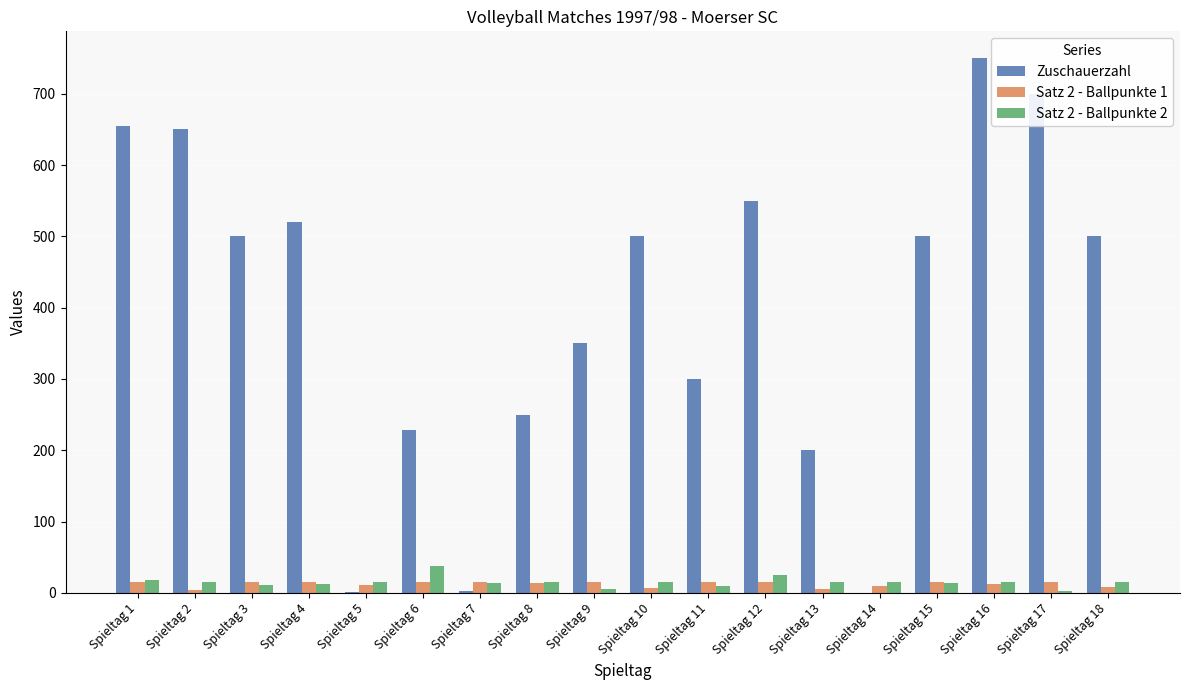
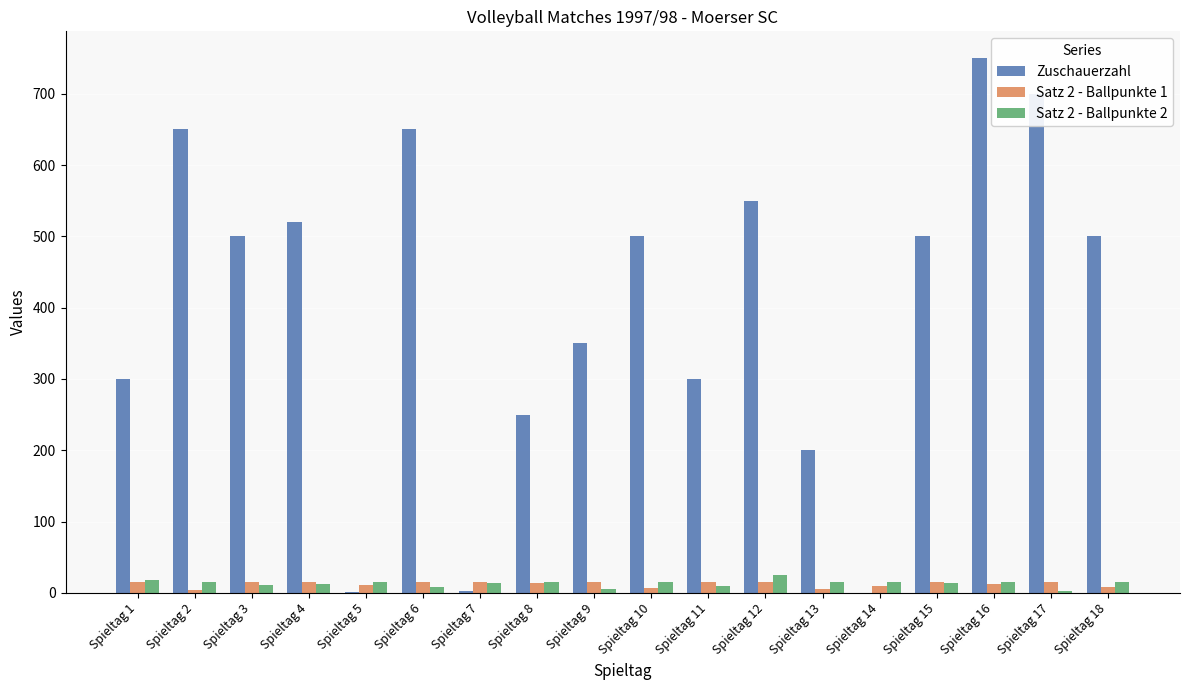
  {
    "Zuschauerzahl": {
-     "Spieltag 1": 660,
+     "Spieltag 1": 300,
      "Spieltag 2": 650,
      "Spieltag 3": 500,
      "Spieltag 4": 520,
-     "Spieltag 6": 230,
+     "Spieltag 6": 650,
      "Spieltag 8": 250,
      "Spieltag 9": 350,
      "Spieltag 10": 500,
      "Spieltag 11": 300,
      "Spieltag 12": 550,
      "Spieltag 13": 200,
      "Spieltag 14": 0,
      "Spieltag 15": 500,
      "Spieltag 16": 750,
      "Spieltag 18": 500
    },
    "Satz 2 - Ballpunkte 1": {
      "Spieltag 1": 20,
      "Spieltag 2": 0,
      "Spieltag 3": 20,
      "Spieltag 4": 20,
      "Spieltag 5": 10,
      "Spieltag 6": 20,
      "Spieltag 7": 20,
      "Spieltag 8": 10,
      "Spieltag 9": 20,
      "Spieltag 10": 10,
      "Spieltag 11": 20,
      "Spieltag 12": 20,
      "Spieltag 13": 10,
      "Spieltag 14": 10,
      "Spieltag 15": 20,
      "Spieltag 16": 10,
      "Spieltag 17": 20,
      "Spieltag 18": 10
    },
    "Satz 2 - Ballpunkte 2": {
      "Spieltag 1": 20,
      "Spieltag 2": 20,
      "Spieltag 3": 10,
      "Spieltag 4": 10,
      "Spieltag 5": 20,
-     "Spieltag 6": 40,
+     "Spieltag 6": 10,
      "Spieltag 7": 10,
      "Spieltag 8": 20,
      "Spieltag 9": 10,
      "Spieltag 10": 20,
      "Spieltag 11": 10,
      "Spieltag 12": 30,
      "Spieltag 13": 20,
      "Spieltag 14": 20,
      "Spieltag 15": 10,
      "Spieltag 16": 20,
      "Spieltag 18": 20
    }
  }
